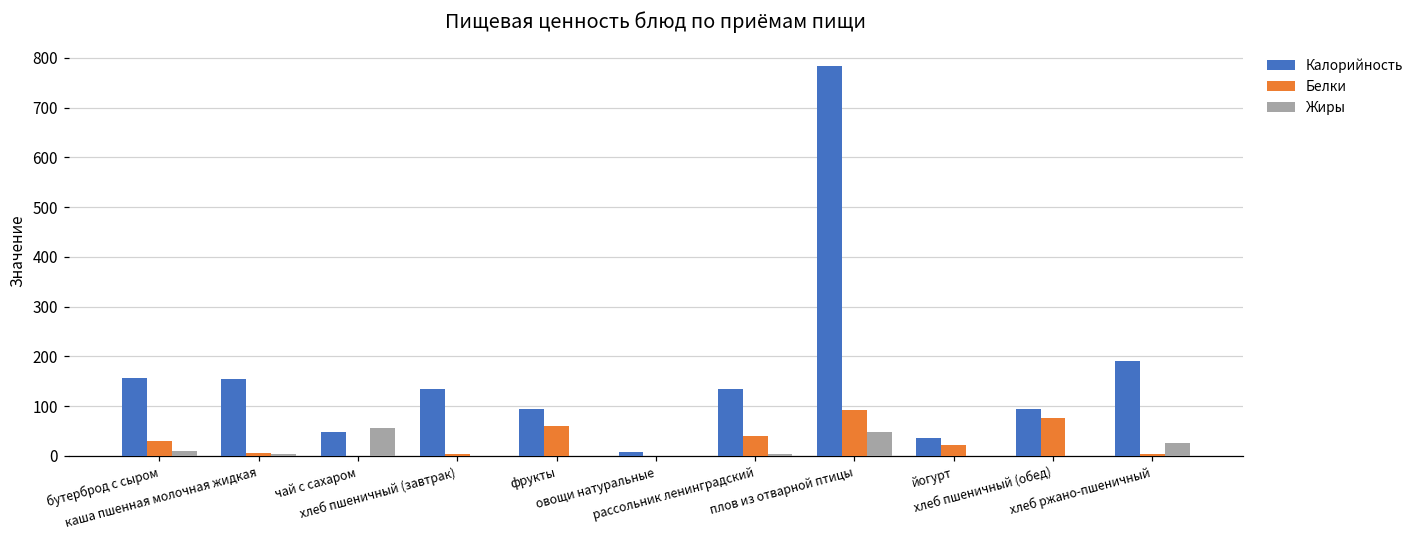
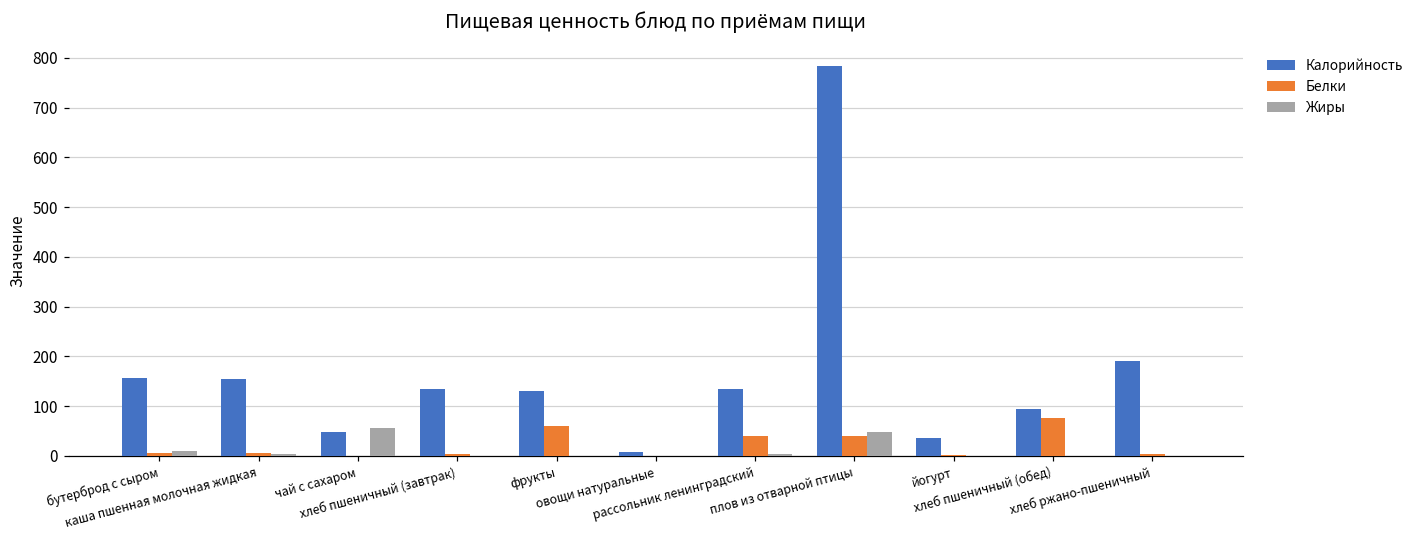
  {
    "Калорийность": {
      "бутерброд с сыром": 160,
      "каша пшенная молочная жидкая": 150,
      "чай с сахаром": 50,
      "хлеб пшеничный (завтрак)": 130,
-     "фрукты": 90,
+     "фрукты": 130,
      "овощи натуральные": 10,
      "рассольник ленинградский": 140,
      "плов из отварной птицы": 780,
      "йогурт": 40,
      "хлеб пшеничный (обед)": 90,
      "хлеб ржано-пшеничный": 190
    },
    "Белки": {
-     "бутерброд с сыром": 30,
+     "бутерброд с сыром": 10,
      "каша пшенная молочная жидкая": 10,
      "фрукты": 60,
      "рассольник ленинградский": 40,
-     "плов из отварной птицы": 90,
-     "йогурт": 20,
+     "плов из отварной птицы": 40,
+     "йогурт": 0,
      "хлеб пшеничный (обед)": 80
    },
    "Жиры": {
      "бутерброд с сыром": 10,
      "чай с сахаром": 50,
      "плов из отварной птицы": 50,
-     "хлеб ржано-пшеничный": 20
+     "хлеб ржано-пшеничный": 0
    }
  }
